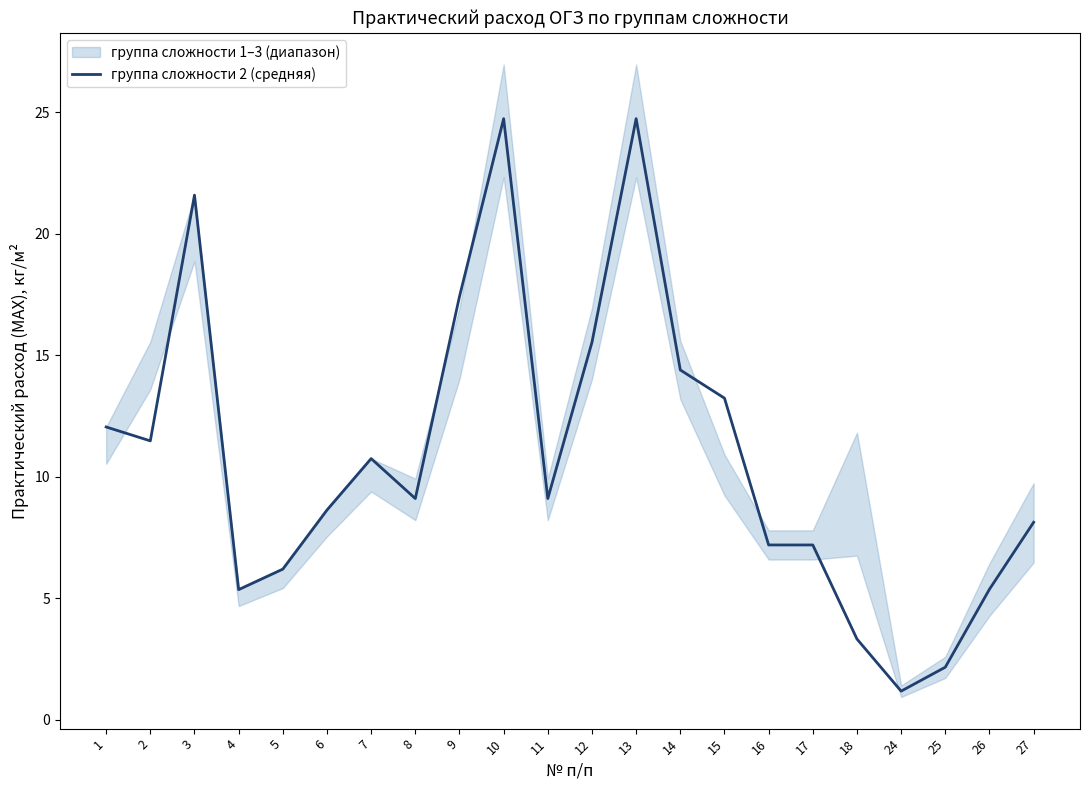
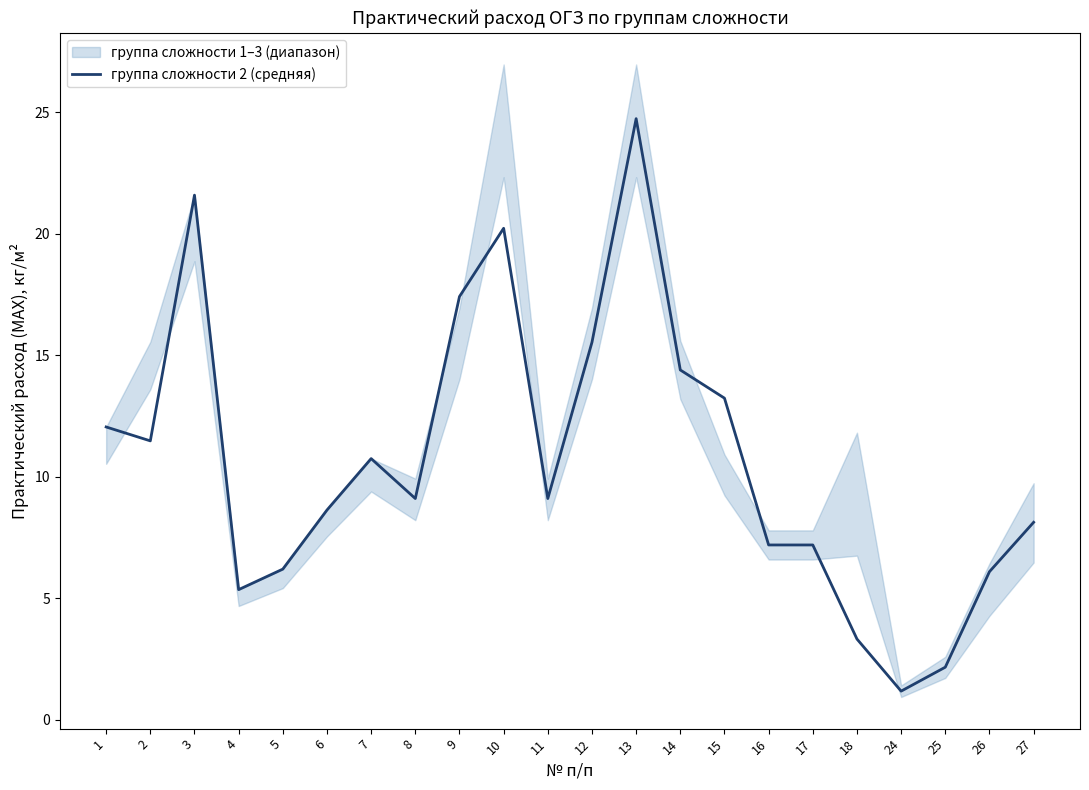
  {
    "группа сложности 2 (средняя)": {
      "2": 11.5,
      "8": 9.1,
      "9": 17.4,
-     "10": 24.7,
+     "10": 20.2,
      "11": 9.1,
      "12": 15.5,
      "13": 24.7,
      "14": 14.4,
      "15": 13.2,
      "16": 7.2,
      "17": 7.2,
      "18": 3.3,
      "24": 1.2,
      "25": 2.2,
-     "26": 5.4,
+     "26": 6.1,
      "27": 8.1
    }
  }
